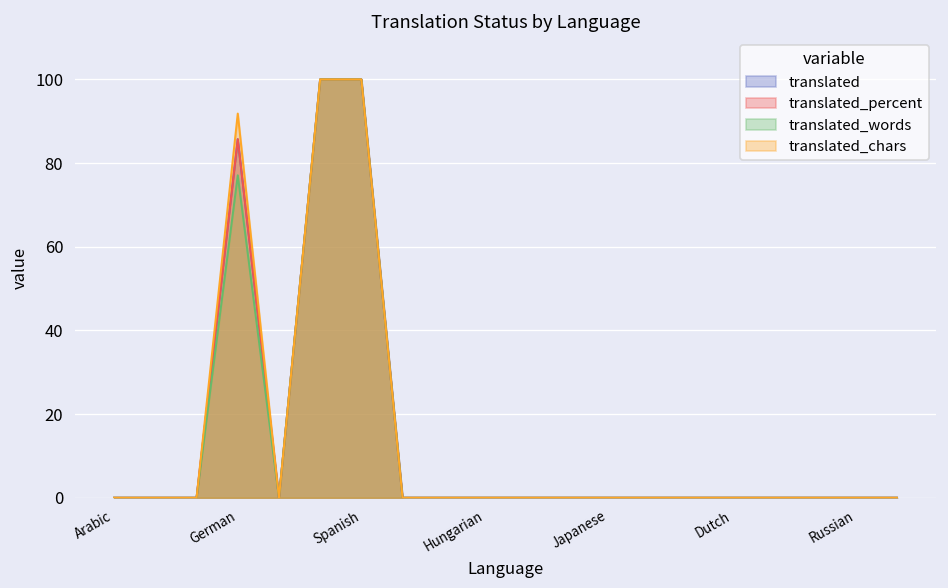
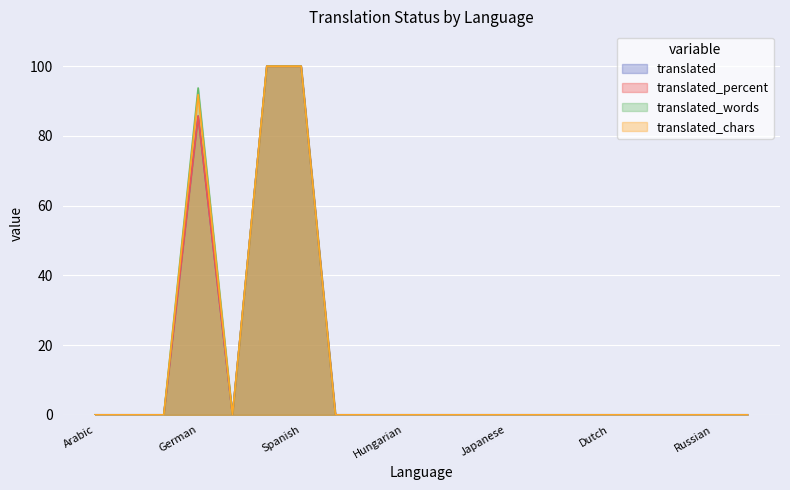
  {
    "translated_words": {
-     "German": 77
+     "German": 94
    }
  }
